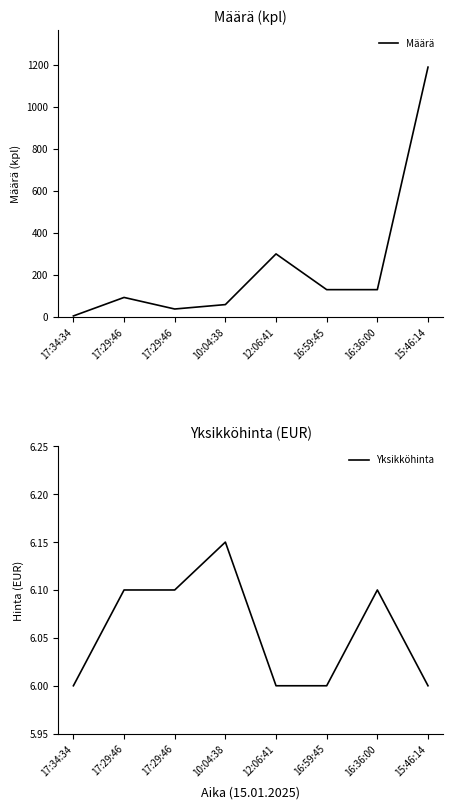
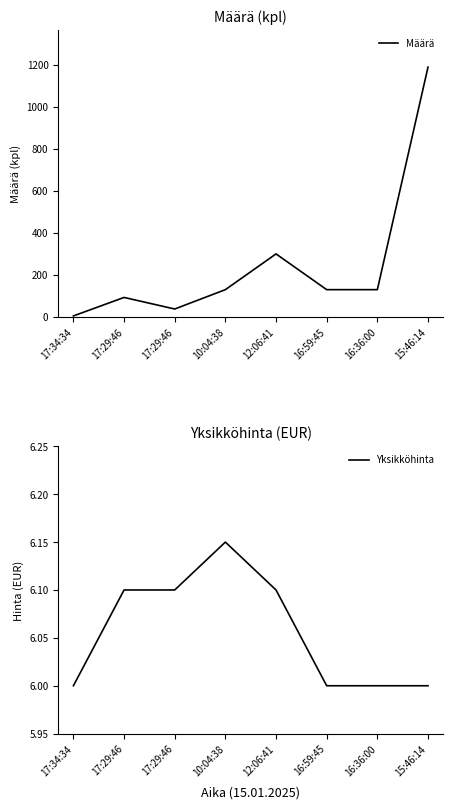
  {
    "Määrä (kpl)": {
      "17:34:34": 10,
-     "10:04:38": 60,
+     "10:04:38": 130,
      "12:06:41": 300,
      "16:59:45": 130,
      "16:36:00": 130,
      "15:46:14": 1190
    },
    "Yksikköhinta (EUR)": {
      "17:34:34": 6.0,
      "10:04:38": 6.15,
-     "12:06:41": 6.0,
+     "12:06:41": 6.1,
      "16:59:45": 6.0,
-     "16:36:00": 6.1,
+     "16:36:00": 6.0,
      "15:46:14": 6.0
    }
  }
